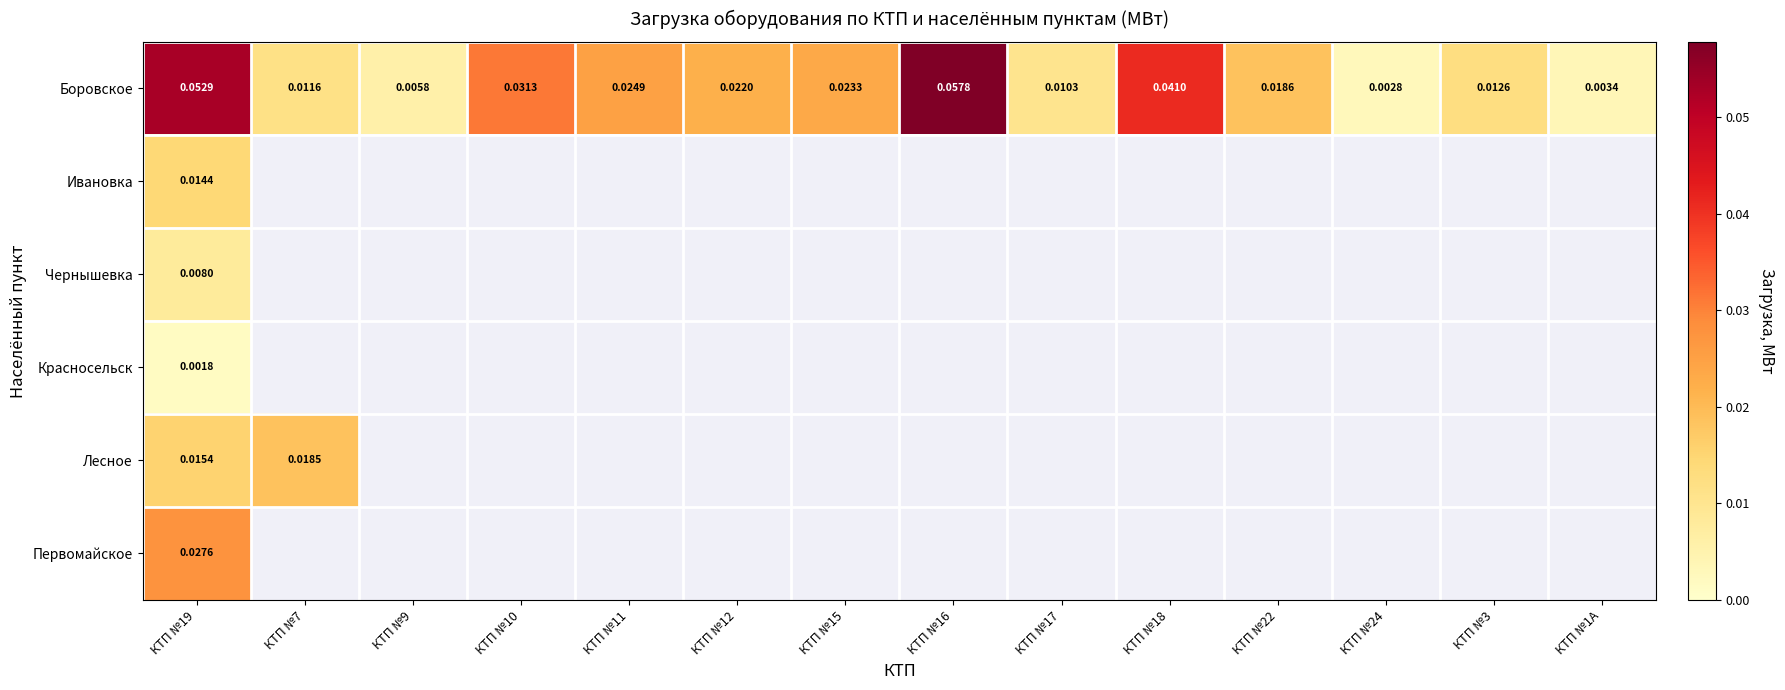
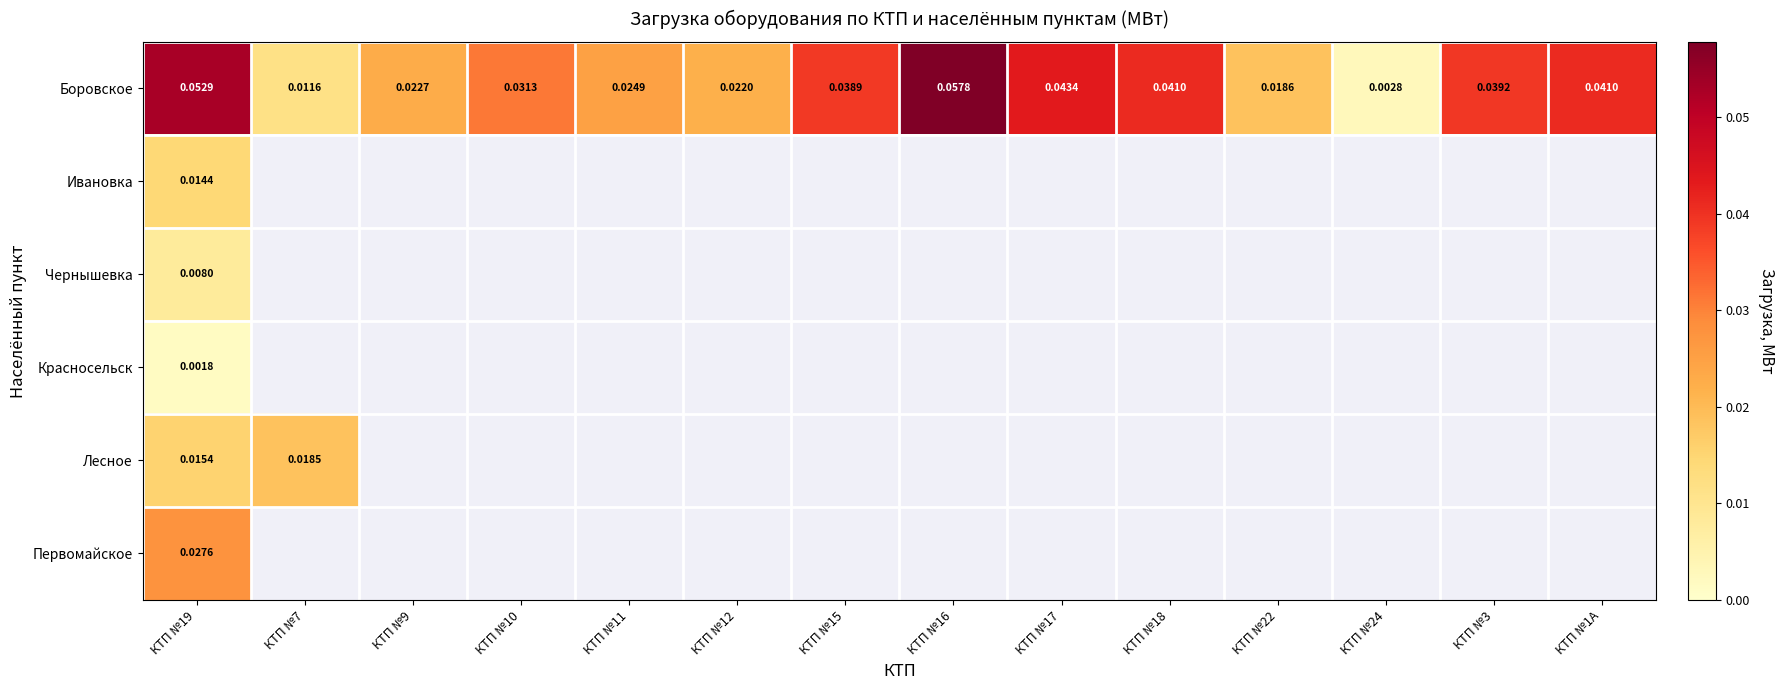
  {
    "Боровское": {
      "КТП №19": 0.0529,
      "КТП №7": 0.0116,
-     "КТП №9": 0.0058,
+     "КТП №9": 0.0227,
      "КТП №10": 0.0313,
      "КТП №11": 0.0249,
      "КТП №12": 0.0220,
-     "КТП №15": 0.0233,
+     "КТП №15": 0.0389,
      "КТП №16": 0.0578,
-     "КТП №17": 0.0103,
+     "КТП №17": 0.0434,
      "КТП №18": 0.0410,
      "КТП №22": 0.0186,
      "КТП №24": 0.0028,
-     "КТП №3": 0.0126,
-     "КТП №1А": 0.0034
+     "КТП №3": 0.0392,
+     "КТП №1А": 0.0410
    },
    "Ивановка": {
      "КТП №19": 0.0144
    },
    "Чернышевка": {
      "КТП №19": 0.0080
    },
    "Красносельск": {
      "КТП №19": 0.0018
    },
    "Лесное": {
      "КТП №19": 0.0154,
      "КТП №7": 0.0185
    },
    "Первомайское": {
      "КТП №19": 0.0276
    }
  }
